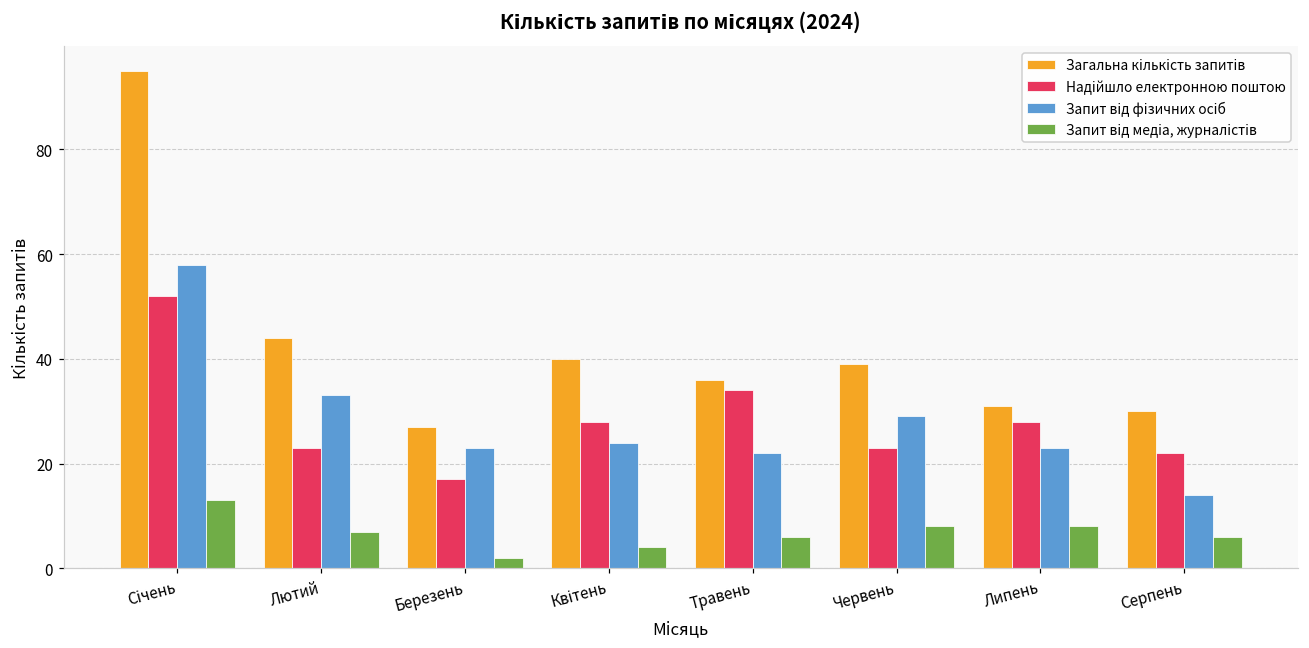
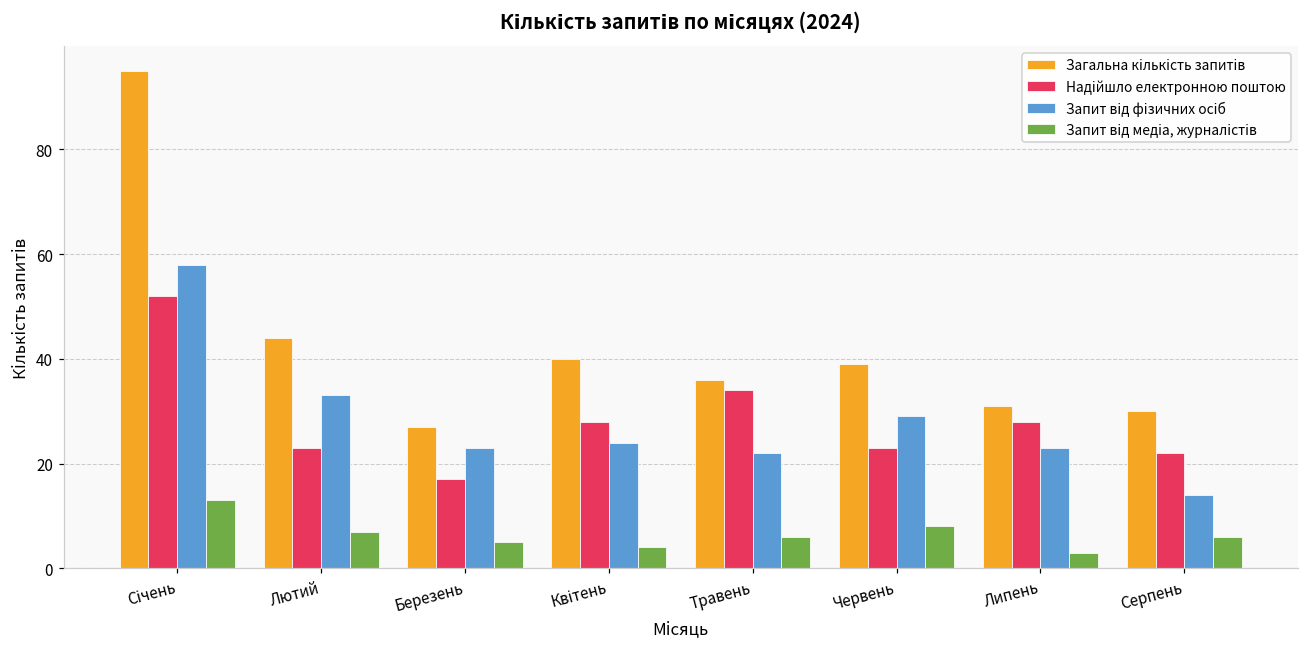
  {
    "Загальна кількість запитів": {
      "Січень": 95,
      "Лютий": 44,
      "Березень": 27,
      "Квітень": 40,
      "Травень": 36,
      "Червень": 39,
      "Липень": 31,
      "Серпень": 30
    },
    "Надійшло електронною поштою": {
      "Січень": 52,
      "Лютий": 23,
      "Березень": 17,
      "Квітень": 28,
      "Травень": 34,
      "Червень": 23,
      "Липень": 28,
      "Серпень": 22
    },
    "Запит від фізичних осіб": {
      "Січень": 58,
      "Лютий": 33,
      "Березень": 23,
      "Квітень": 24,
      "Травень": 22,
      "Червень": 29,
      "Липень": 23,
      "Серпень": 14
    },
    "Запит від медіа, журналістів": {
      "Січень": 13,
      "Лютий": 7,
-     "Березень": 2,
+     "Березень": 5,
      "Квітень": 4,
      "Травень": 6,
      "Червень": 8,
-     "Липень": 8,
+     "Липень": 3,
      "Серпень": 6
    }
  }
